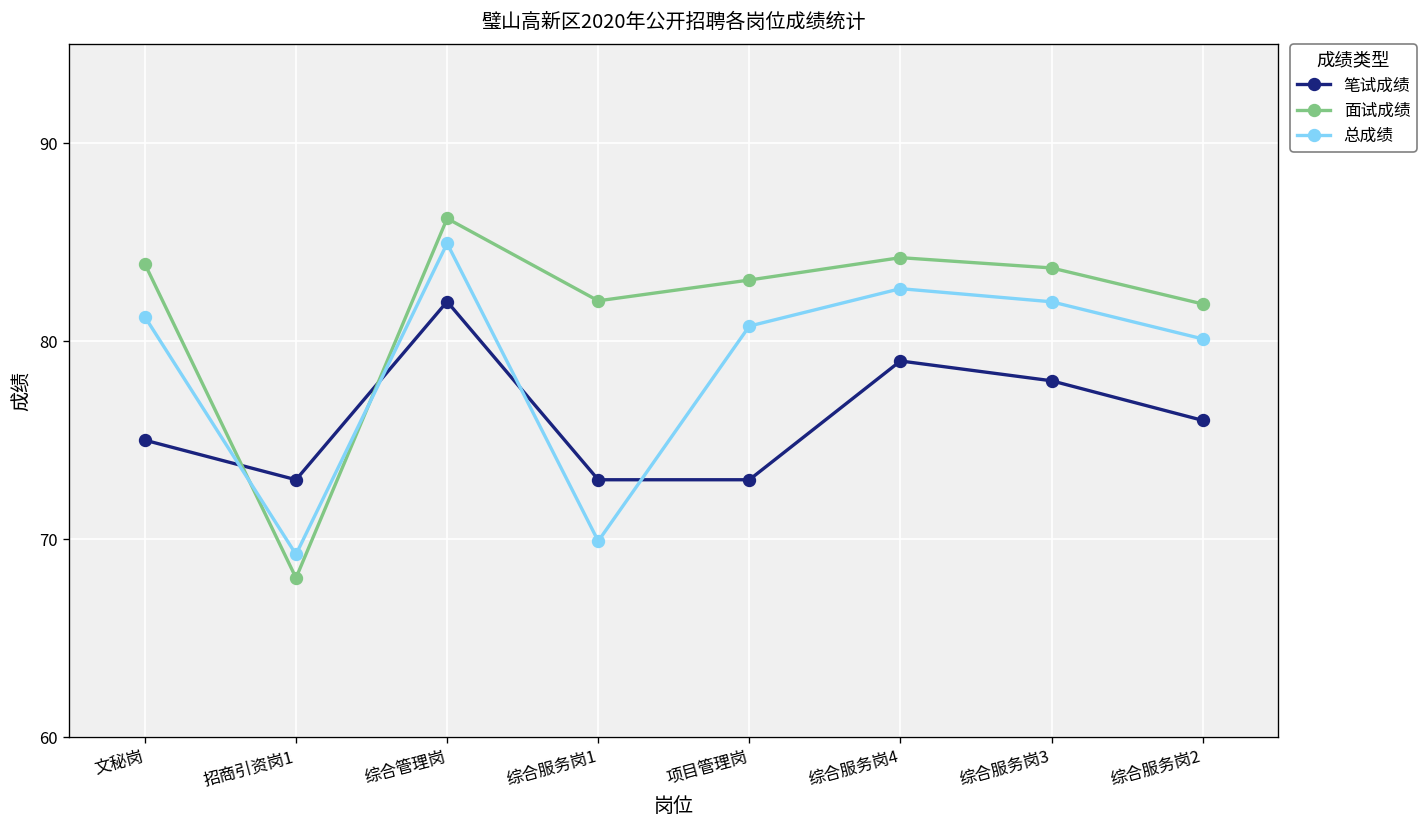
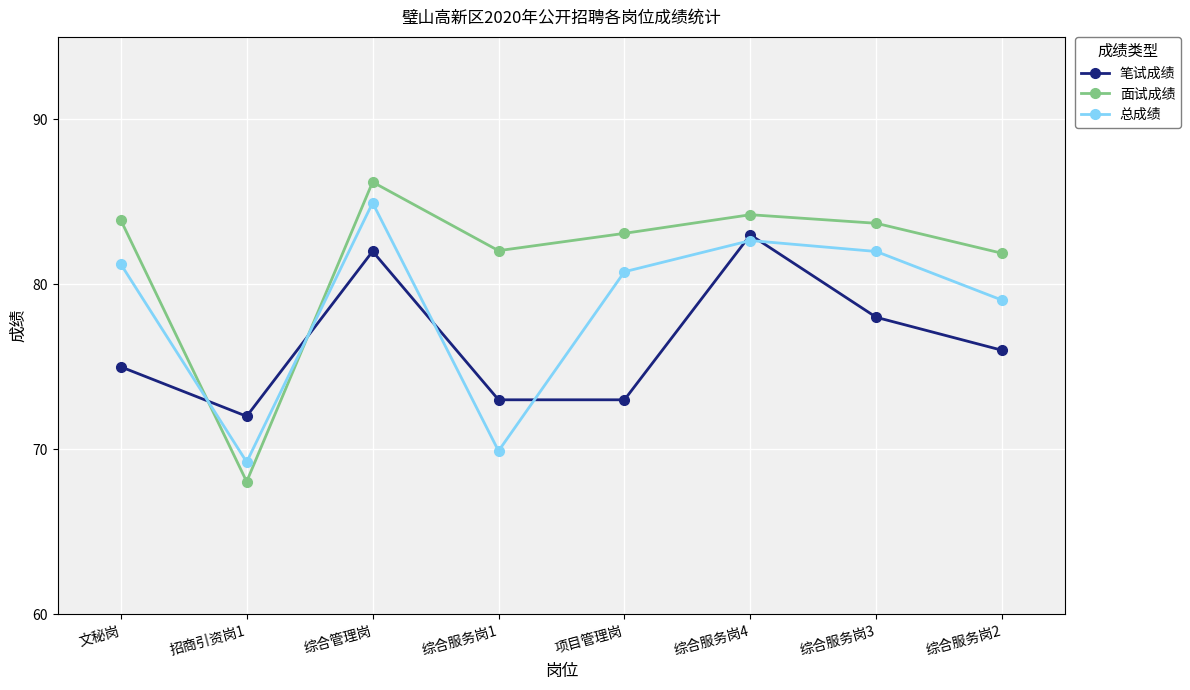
  {
    "笔试成绩": {
      "文秘岗": 75,
-     "招商引资岗1": 73,
+     "招商引资岗1": 72,
      "综合管理岗": 82,
      "综合服务岗1": 73,
      "项目管理岗": 73,
-     "综合服务岗4": 79,
+     "综合服务岗4": 83,
      "综合服务岗3": 78,
      "综合服务岗2": 76
    },
    "面试成绩": {
      "文秘岗": 83.9,
      "招商引资岗1": 68.0,
      "综合管理岗": 86.2,
      "综合服务岗1": 82.0,
      "项目管理岗": 83.1,
      "综合服务岗4": 84.2,
      "综合服务岗3": 83.7,
      "综合服务岗2": 81.9
    },
    "总成绩": {
      "文秘岗": 81.2,
      "招商引资岗1": 69.2,
      "综合管理岗": 84.9,
      "综合服务岗1": 69.9,
      "项目管理岗": 80.8,
      "综合服务岗4": 82.7,
      "综合服务岗3": 82.0,
-     "综合服务岗2": 80.1
+     "综合服务岗2": 79.0
    }
  }
